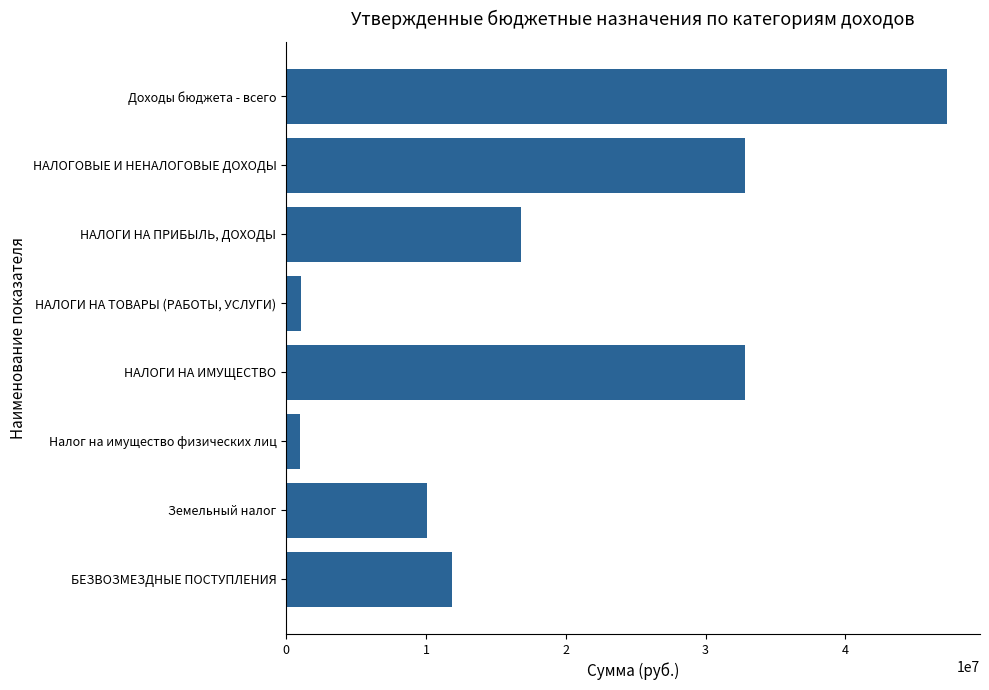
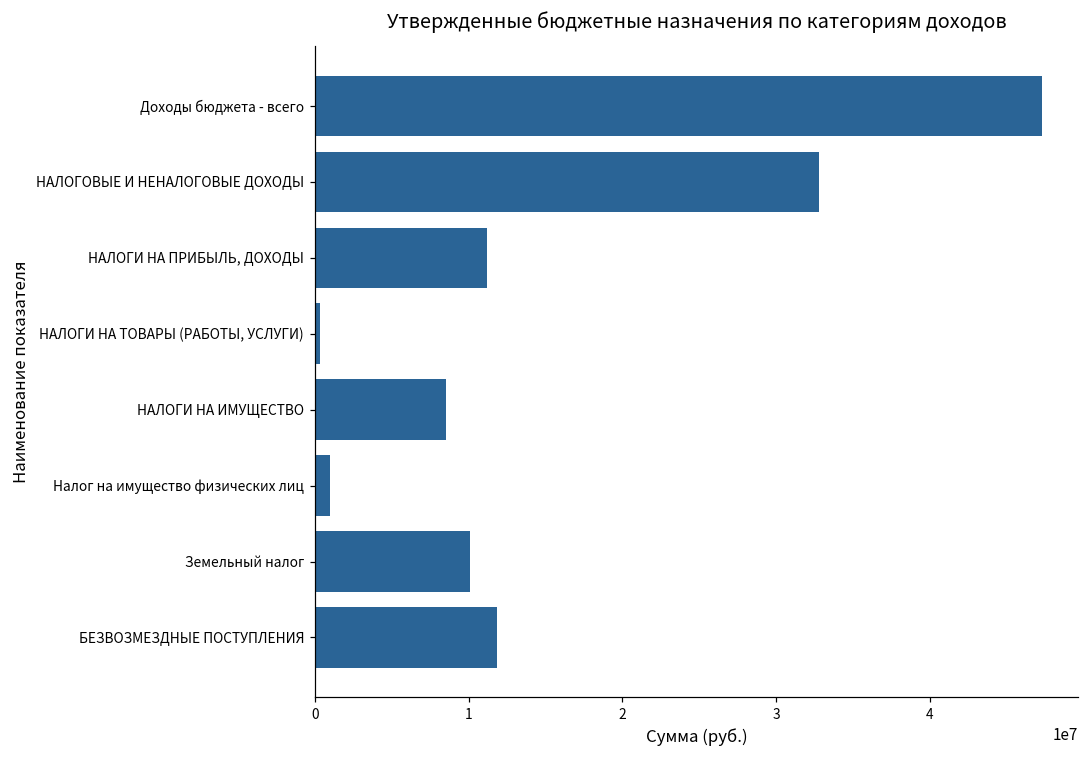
  {
    "Доходы бюджета - всего": 47300000,
    "НАЛОГОВЫЕ И НЕНАЛОГОВЫЕ ДОХОДЫ": 32800000,
-   "НАЛОГИ НА ПРИБЫЛЬ, ДОХОДЫ": 16800000,
-   "НАЛОГИ НА ТОВАРЫ (РАБОТЫ, УСЛУГИ)": 1100000,
-   "НАЛОГИ НА ИМУЩЕСТВО": 32800000,
+   "НАЛОГИ НА ПРИБЫЛЬ, ДОХОДЫ": 11200000,
+   "НАЛОГИ НА ТОВАРЫ (РАБОТЫ, УСЛУГИ)": 300000,
+   "НАЛОГИ НА ИМУЩЕСТВО": 8500000,
    "Налог на имущество физических лиц": 1000000,
    "Земельный налог": 10100000,
    "БЕЗВОЗМЕЗДНЫЕ ПОСТУПЛЕНИЯ": 11800000
  }
